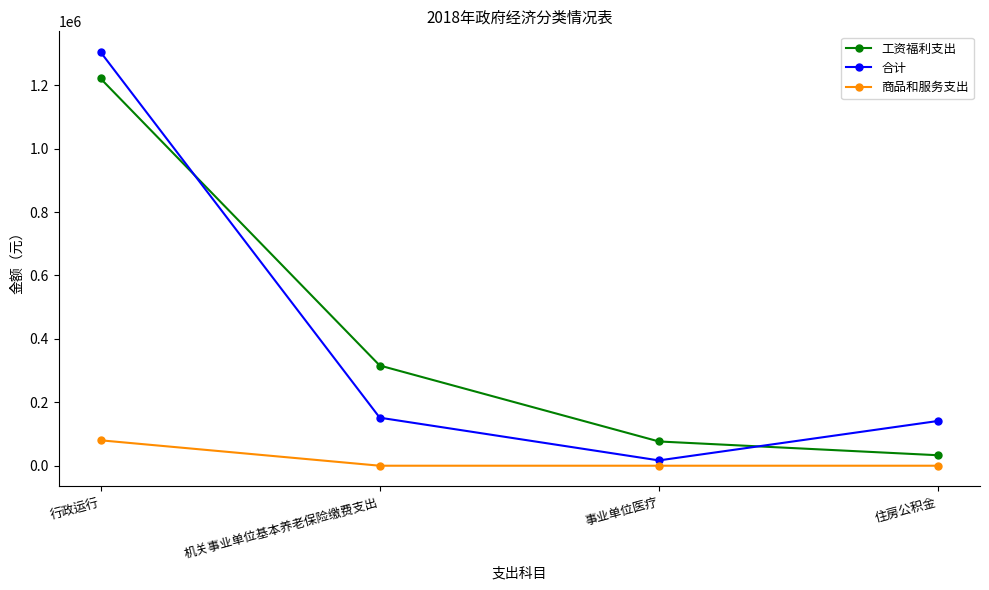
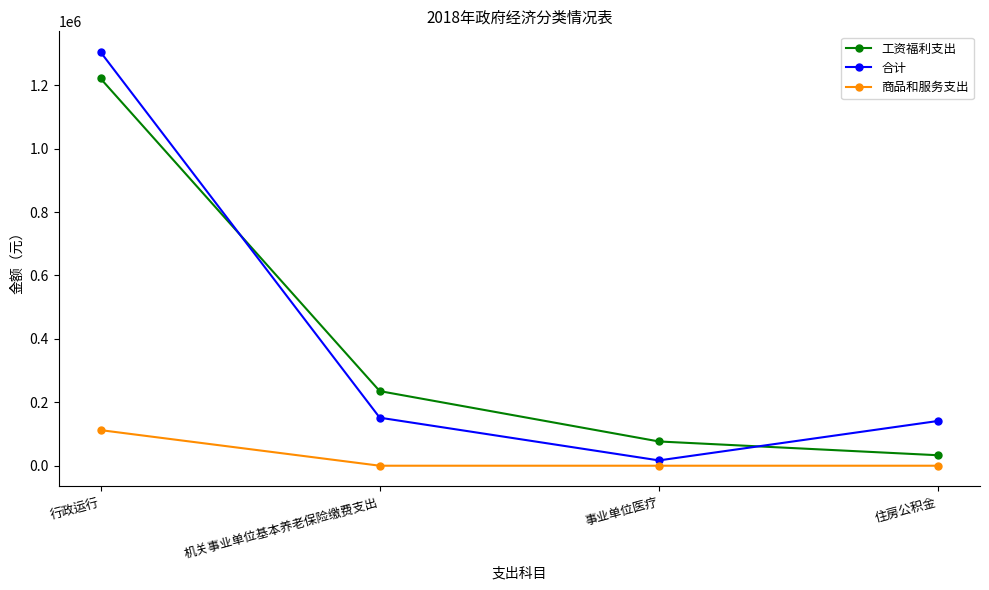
  {
    "工资福利支出": {
      "行政运行": 1220000,
-     "机关事业单位基本养老保险缴费支出": 320000,
+     "机关事业单位基本养老保险缴费支出": 240000,
      "事业单位医疗": 80000,
      "住房公积金": 30000
    },
    "合计": {
      "行政运行": 1300000,
      "机关事业单位基本养老保险缴费支出": 150000,
      "事业单位医疗": 20000,
      "住房公积金": 140000
    },
    "商品和服务支出": {
-     "行政运行": 80000,
+     "行政运行": 110000,
      "机关事业单位基本养老保险缴费支出": 0,
      "事业单位医疗": 0,
      "住房公积金": 0
    }
  }
